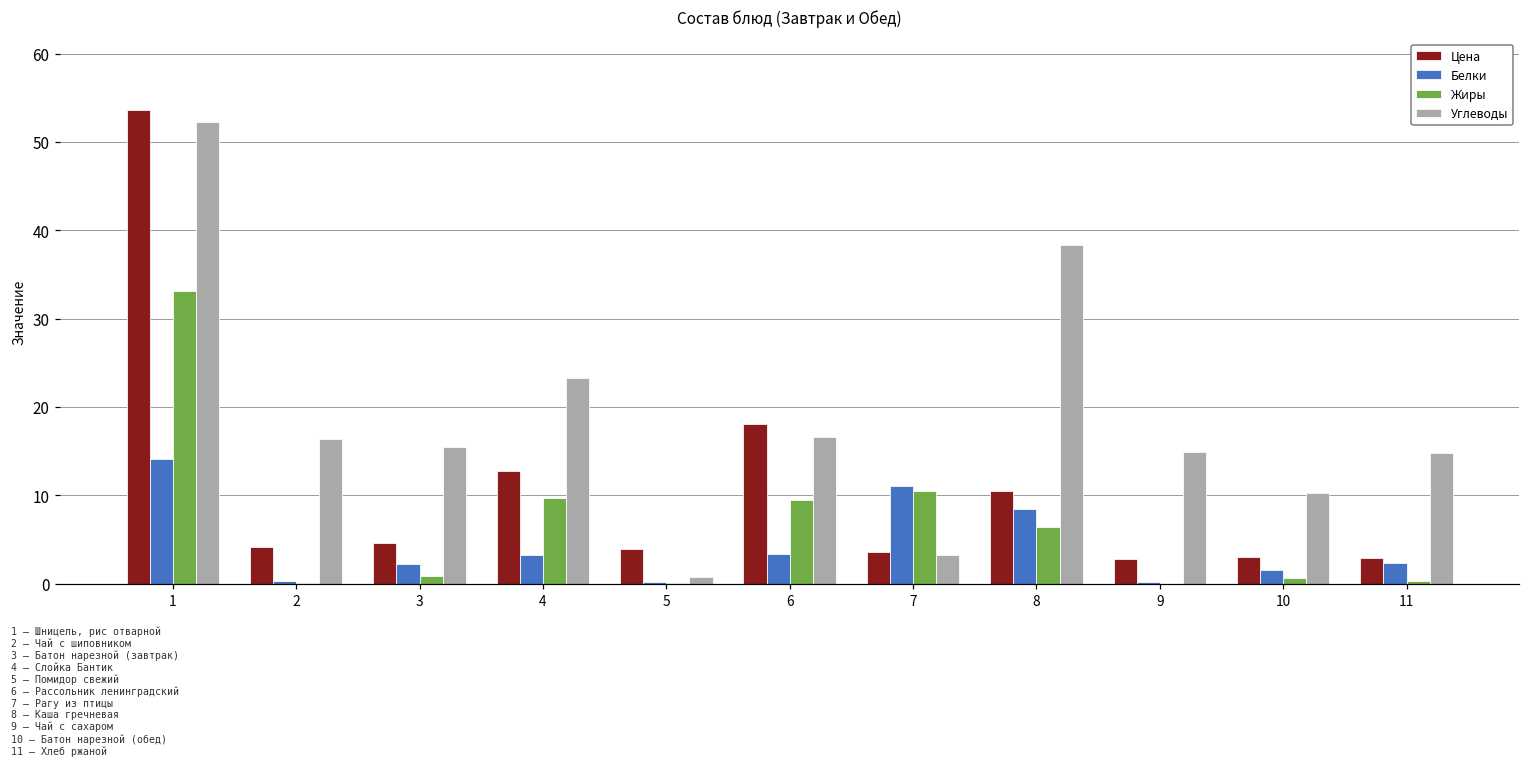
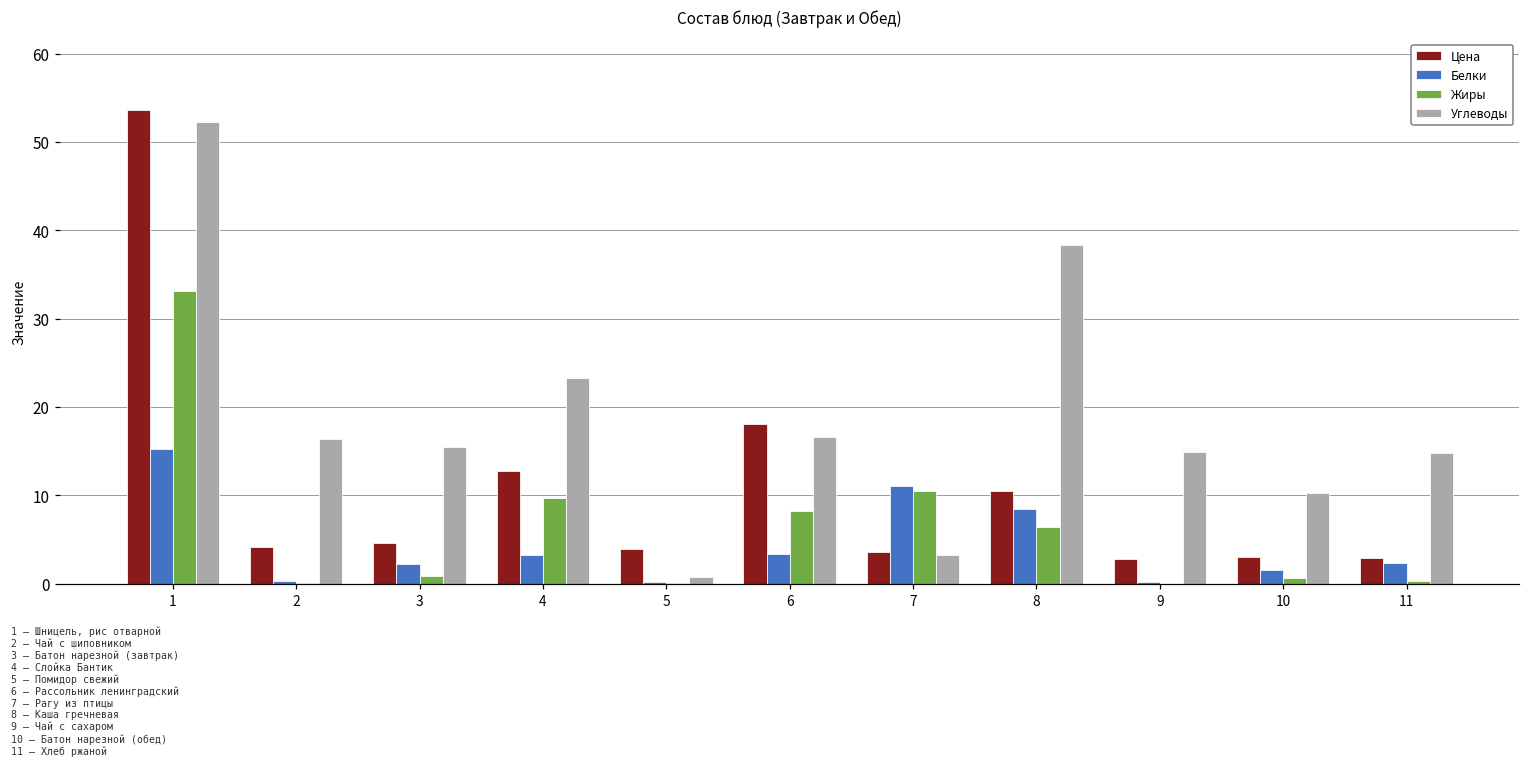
  {
    "Цена": {
      "1": 54,
      "2": 4,
      "3": 5,
      "4": 13,
      "5": 4,
      "6": 18,
      "7": 4,
      "8": 10,
      "9": 3,
      "10": 3,
      "11": 3
    },
    "Белки": {
-     "1": 14,
+     "1": 15,
      "3": 2,
      "4": 3,
      "6": 3,
      "7": 11,
      "8": 8,
      "10": 2,
      "11": 2
    },
    "Жиры": {
      "1": 33,
      "3": 1,
      "4": 10,
-     "6": 10,
+     "6": 8,
      "7": 10,
      "8": 6,
      "9": 0,
      "10": 1
    },
    "Углеводы": {
      "1": 52,
      "2": 16,
      "3": 15,
      "4": 23,
      "5": 1,
      "6": 17,
      "7": 3,
      "8": 38,
      "9": 15,
      "10": 10,
      "11": 15
    }
  }
